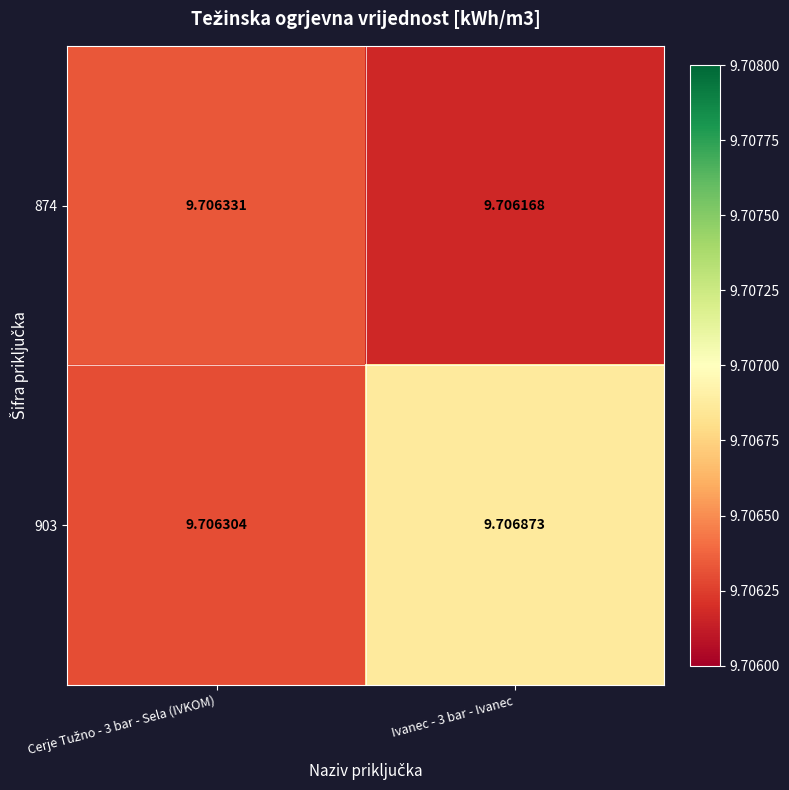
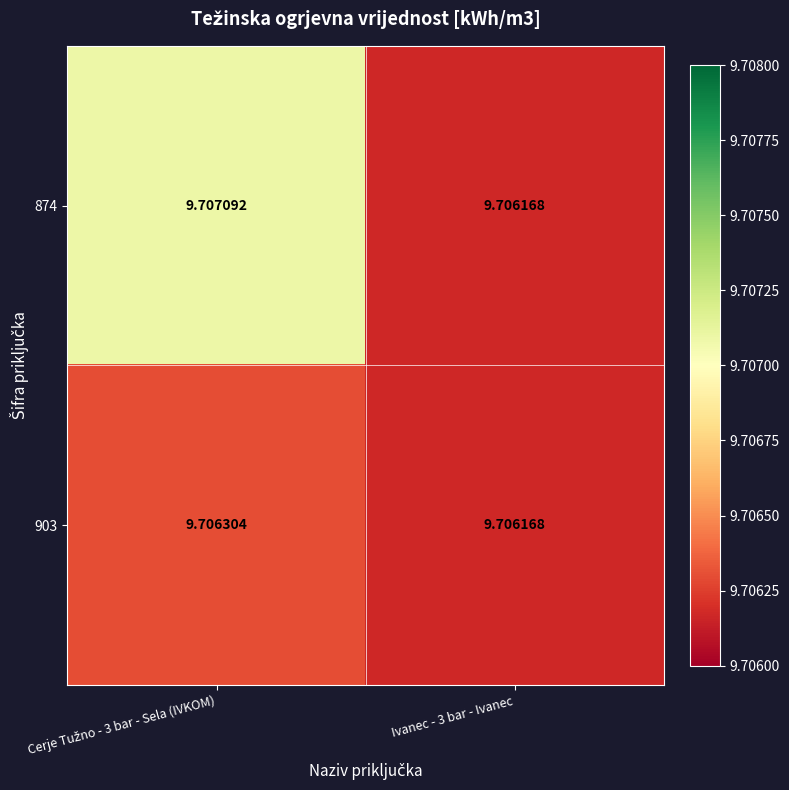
  {
    "874": {
-     "Cerje Tužno - 3 bar - Sela (IVKOM)": 9.706331,
+     "Cerje Tužno - 3 bar - Sela (IVKOM)": 9.707092,
      "Ivanec - 3 bar - Ivanec": 9.706168
    },
    "903": {
      "Cerje Tužno - 3 bar - Sela (IVKOM)": 9.706304,
-     "Ivanec - 3 bar - Ivanec": 9.706873
+     "Ivanec - 3 bar - Ivanec": 9.706168
    }
  }
